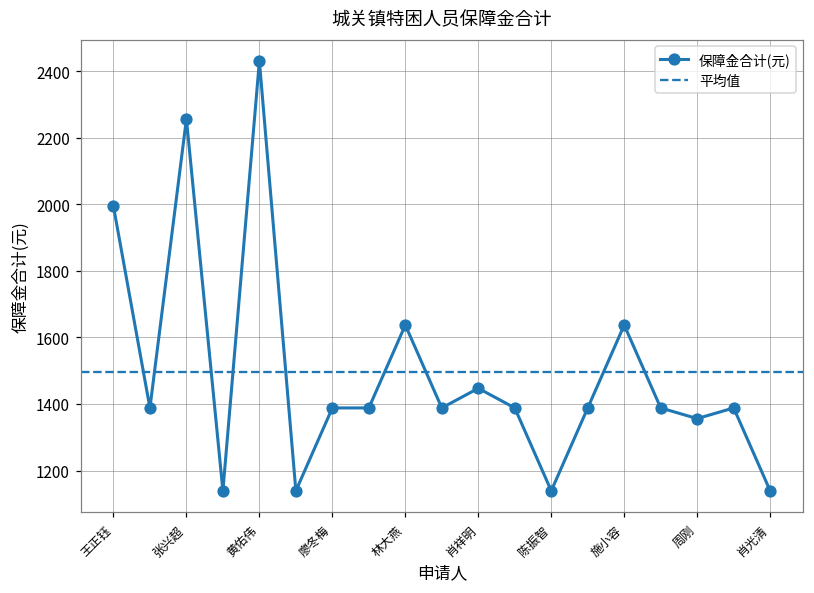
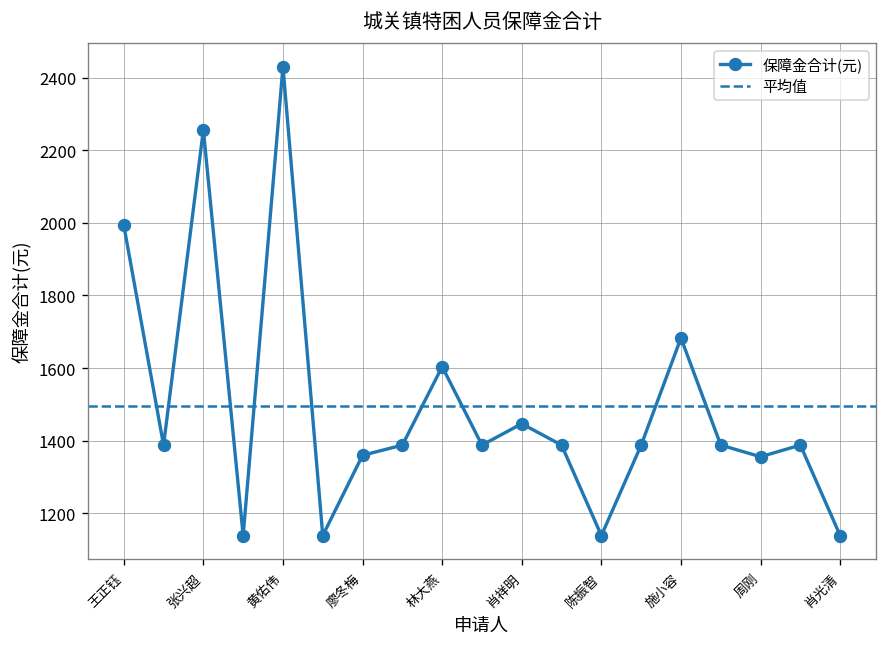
  {
    "王正钰": 1990,
    "张兴超": 2260,
    "黄佑伟": 2430,
-   "廖冬梅": 1390,
-   "林大燕": 1640,
+   "廖冬梅": 1360,
+   "林大燕": 1600,
    "肖祥明": 1450,
    "陈振智": 1140,
-   "施小容": 1640,
+   "施小容": 1680,
    "周刚": 1360,
    "肖光清": 1140
  }
